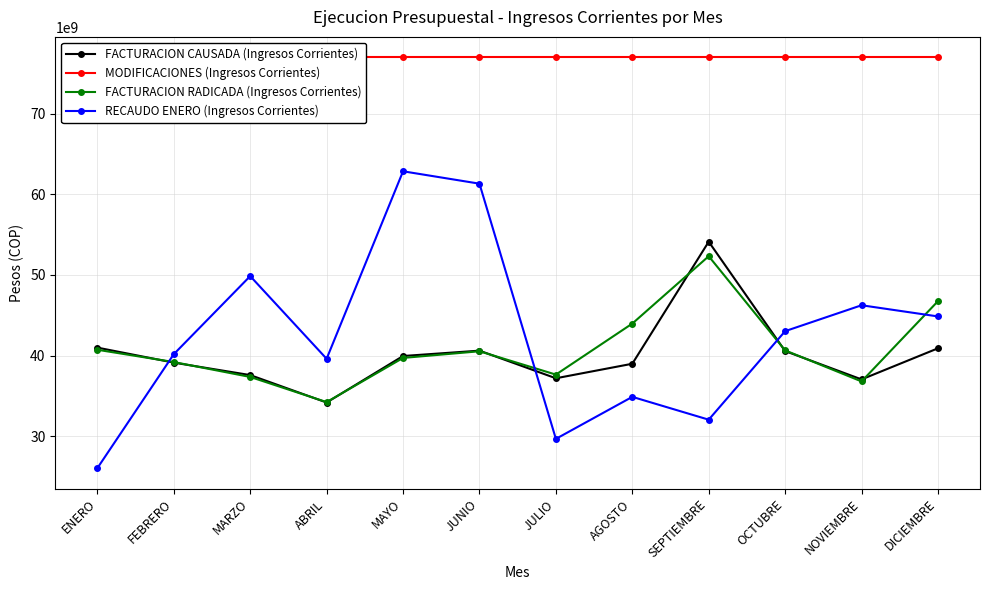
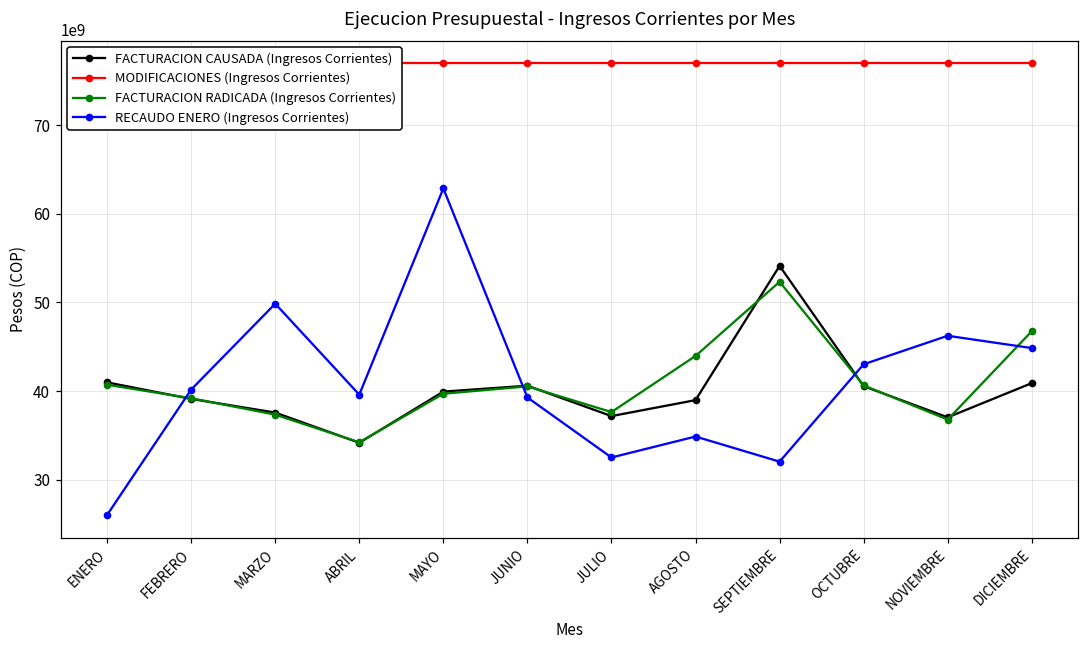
  {
    "FACTURACION CAUSADA (Ingresos Corrientes)": {
      "JULIO": 37000000000,
      "AGOSTO": 39000000000,
      "SEPTIEMBRE": 54000000000,
      "DICIEMBRE": 41000000000
    },
    "MODIFICACIONES (Ingresos Corrientes)": {
      "MAYO": 77000000000,
      "JUNIO": 77000000000,
      "JULIO": 77000000000,
      "AGOSTO": 77000000000,
      "SEPTIEMBRE": 77000000000,
      "OCTUBRE": 77000000000,
      "NOVIEMBRE": 77000000000,
      "DICIEMBRE": 77000000000
    },
    "FACTURACION RADICADA (Ingresos Corrientes)": {
      "JULIO": 38000000000,
      "AGOSTO": 44000000000,
      "SEPTIEMBRE": 52000000000,
      "DICIEMBRE": 47000000000
    },
    "RECAUDO ENERO (Ingresos Corrientes)": {
      "ENERO": 26000000000,
      "FEBRERO": 40000000000,
      "MARZO": 50000000000,
      "ABRIL": 40000000000,
      "MAYO": 63000000000,
-     "JUNIO": 61000000000,
-     "JULIO": 30000000000,
+     "JUNIO": 39000000000,
+     "JULIO": 33000000000,
      "AGOSTO": 35000000000,
      "SEPTIEMBRE": 32000000000,
      "OCTUBRE": 43000000000,
      "NOVIEMBRE": 46000000000,
      "DICIEMBRE": 45000000000
    }
  }
